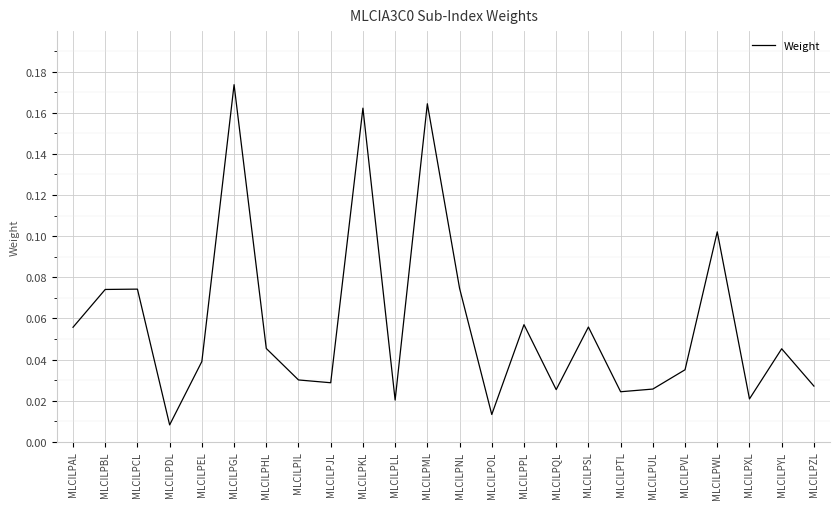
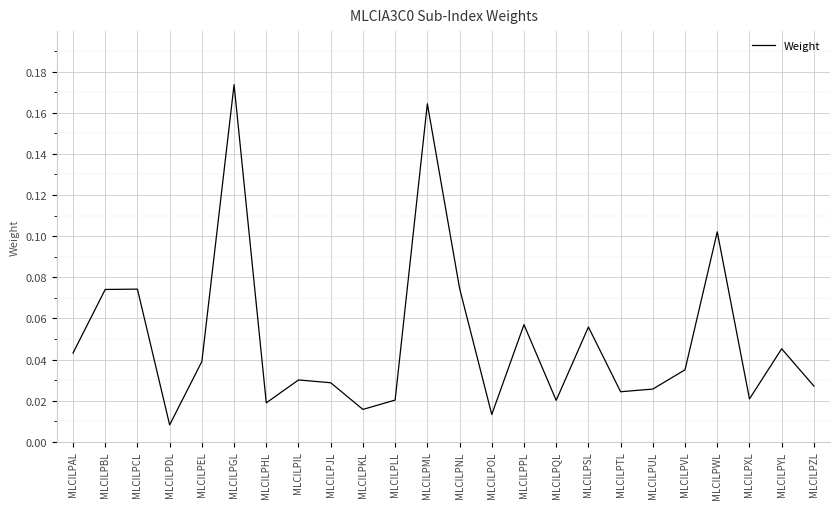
  {
-   "MLCILPAL": 0.056,
+   "MLCILPAL": 0.043,
    "MLCILPBL": 0.074,
    "MLCILPCL": 0.074,
    "MLCILPDL": 0.008,
    "MLCILPEL": 0.039,
    "MLCILPGL": 0.174,
-   "MLCILPHL": 0.045,
+   "MLCILPHL": 0.019,
    "MLCILPIL": 0.030,
    "MLCILPJL": 0.029,
-   "MLCILPKL": 0.162,
+   "MLCILPKL": 0.016,
    "MLCILPLL": 0.020,
    "MLCILPML": 0.164,
    "MLCILPNL": 0.075,
    "MLCILPOL": 0.013,
    "MLCILPPL": 0.057,
-   "MLCILPQL": 0.025,
+   "MLCILPQL": 0.020,
    "MLCILPSL": 0.056,
    "MLCILPTL": 0.024,
    "MLCILPUL": 0.026,
    "MLCILPVL": 0.035,
    "MLCILPWL": 0.102,
    "MLCILPXL": 0.021,
    "MLCILPYL": 0.045,
    "MLCILPZL": 0.027
  }
